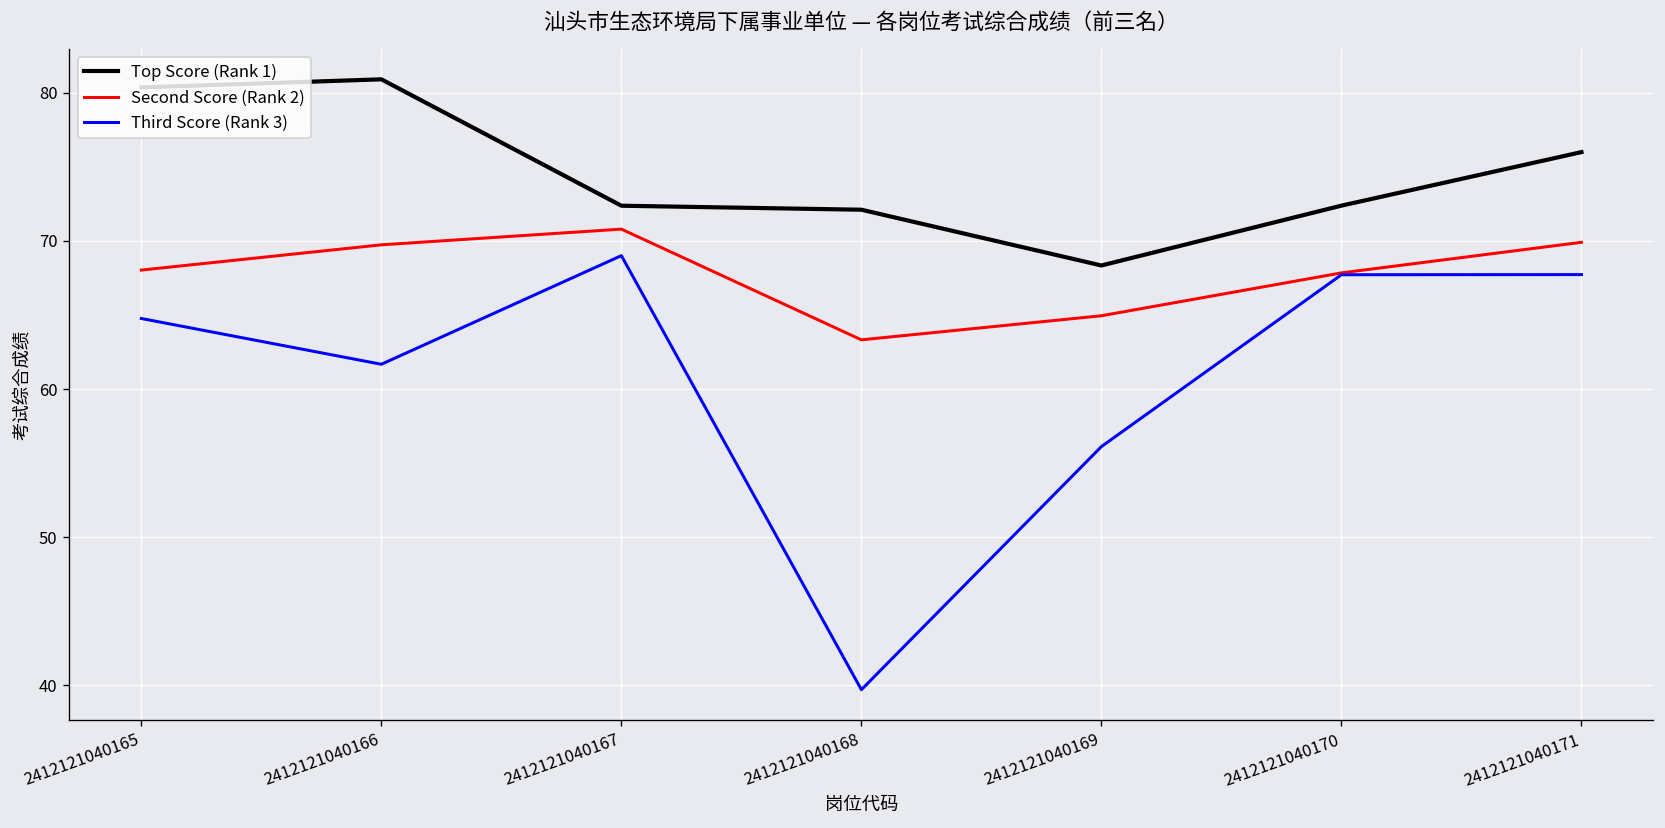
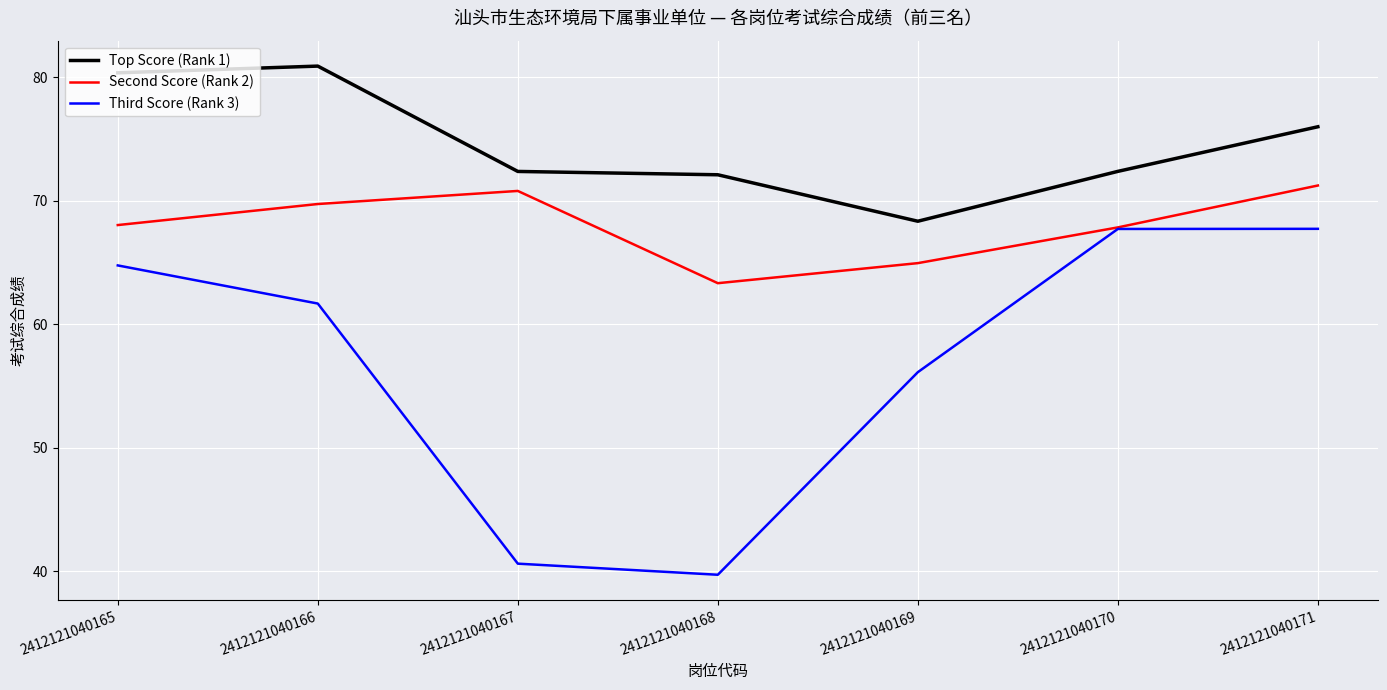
  {
    "Top Score (Rank 1)": {
      "2412121040166": 80.9,
      "2412121040167": 72.4,
      "2412121040168": 72.1,
      "2412121040169": 68.3,
      "2412121040170": 72.4,
      "2412121040171": 76.0
    },
    "Second Score (Rank 2)": {
      "2412121040165": 68.0,
      "2412121040166": 69.7,
      "2412121040167": 70.8,
      "2412121040168": 63.3,
      "2412121040169": 65.0,
-     "2412121040171": 69.9
+     "2412121040171": 71.2
    },
    "Third Score (Rank 3)": {
      "2412121040165": 64.8,
      "2412121040166": 61.7,
-     "2412121040167": 69.0,
+     "2412121040167": 40.6,
      "2412121040168": 39.7,
      "2412121040169": 56.1,
      "2412121040171": 67.7
    }
  }
